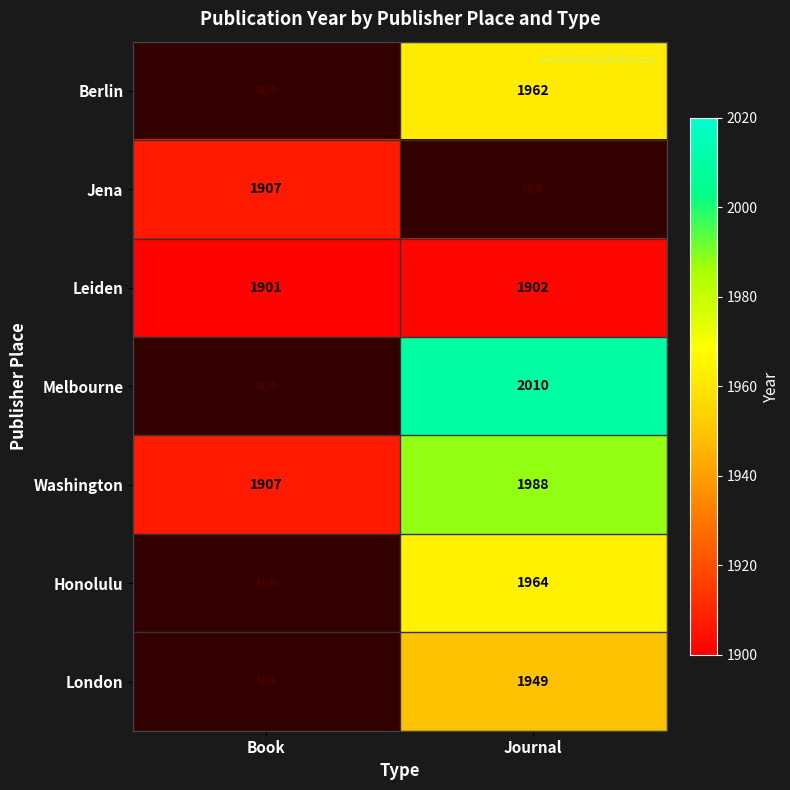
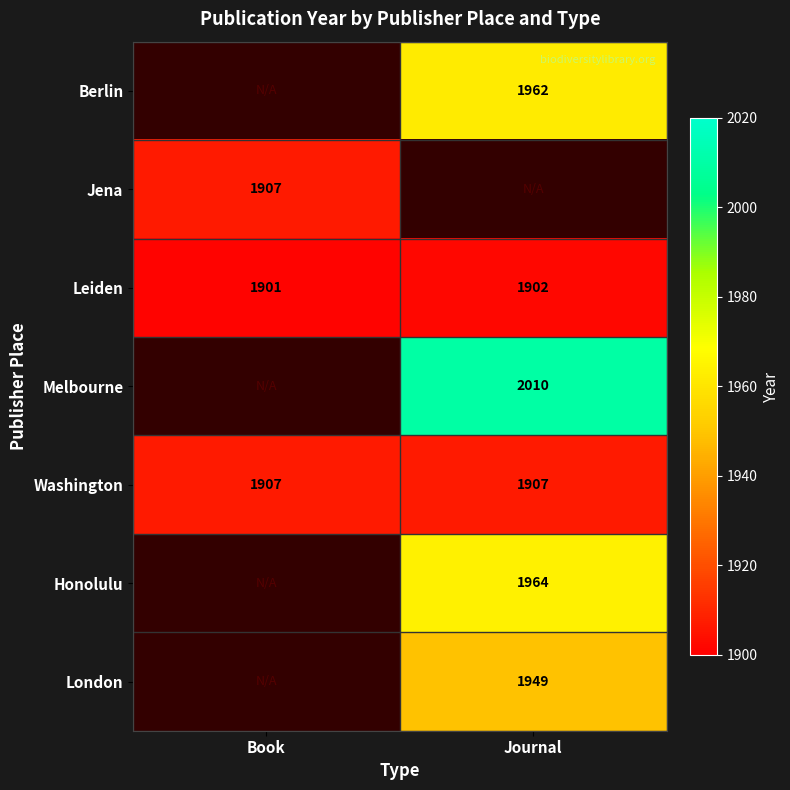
  {
    "Jena": {
      "Book": 1907
    },
    "Leiden": {
      "Book": 1901,
      "Journal": 1902
    },
    "Melbourne": {
      "Journal": 2010
    },
    "Washington": {
      "Book": 1907,
-     "Journal": 1988
+     "Journal": 1907
    },
    "Honolulu": {
      "Journal": 1964
    },
    "London": {
      "Journal": 1949
    }
  }
